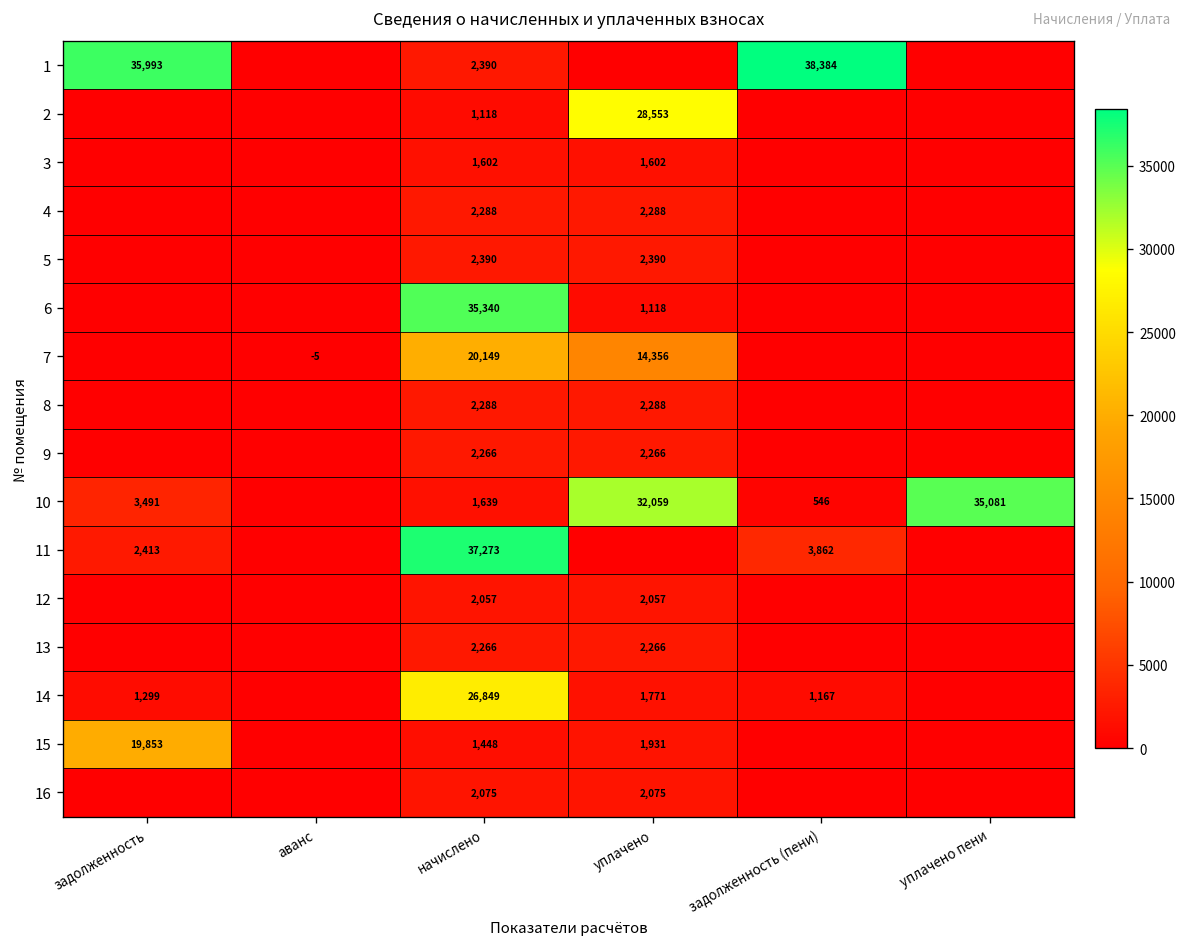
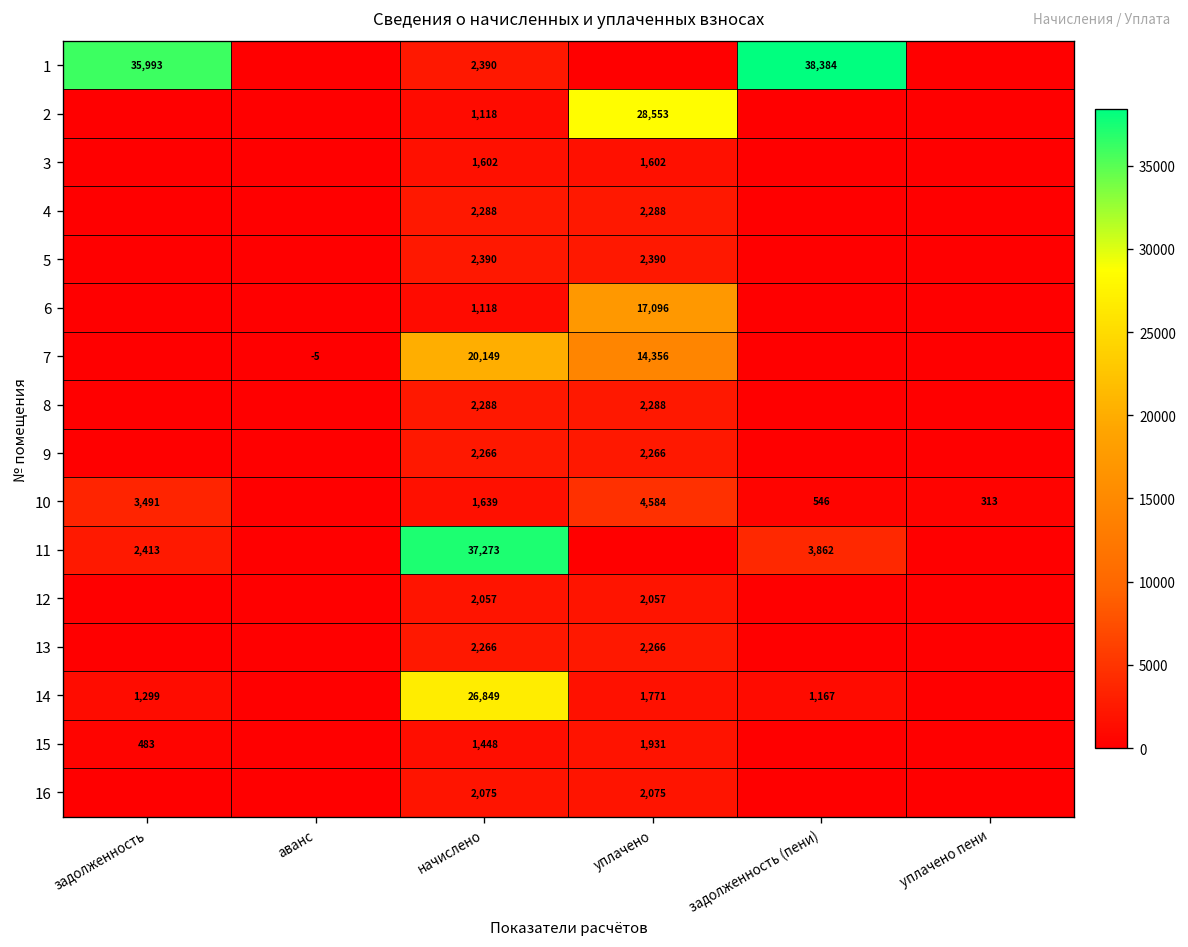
  {
    "1": {
      "задолженность": "35,993",
      "начислено": "2,390",
      "задолженность (пени)": "38,384"
    },
    "2": {
      "начислено": "1,118",
      "уплачено": "28,553"
    },
    "3": {
      "начислено": "1,602",
      "уплачено": "1,602"
    },
    "4": {
      "начислено": "2,288",
      "уплачено": "2,288"
    },
    "5": {
      "начислено": "2,390",
      "уплачено": "2,390"
    },
    "6": {
-     "начислено": "35,340",
-     "уплачено": "1,118"
+     "начислено": "1,118",
+     "уплачено": "17,096"
    },
    "7": {
      "аванс": "-5",
      "начислено": "20,149",
      "уплачено": "14,356"
    },
    "8": {
      "начислено": "2,288",
      "уплачено": "2,288"
    },
    "9": {
      "начислено": "2,266",
      "уплачено": "2,266"
    },
    "10": {
      "задолженность": "3,491",
      "начислено": "1,639",
-     "уплачено": "32,059",
+     "уплачено": "4,584",
      "задолженность (пени)": "546",
-     "уплачено пени": "35,081"
+     "уплачено пени": "313"
    },
    "11": {
      "задолженность": "2,413",
      "начислено": "37,273",
      "задолженность (пени)": "3,862"
    },
    "12": {
      "начислено": "2,057",
      "уплачено": "2,057"
    },
    "13": {
      "начислено": "2,266",
      "уплачено": "2,266"
    },
    "14": {
      "задолженность": "1,299",
      "начислено": "26,849",
      "уплачено": "1,771",
      "задолженность (пени)": "1,167"
    },
    "15": {
-     "задолженность": "19,853",
+     "задолженность": "483",
      "начислено": "1,448",
      "уплачено": "1,931"
    },
    "16": {
      "начислено": "2,075",
      "уплачено": "2,075"
    }
  }
